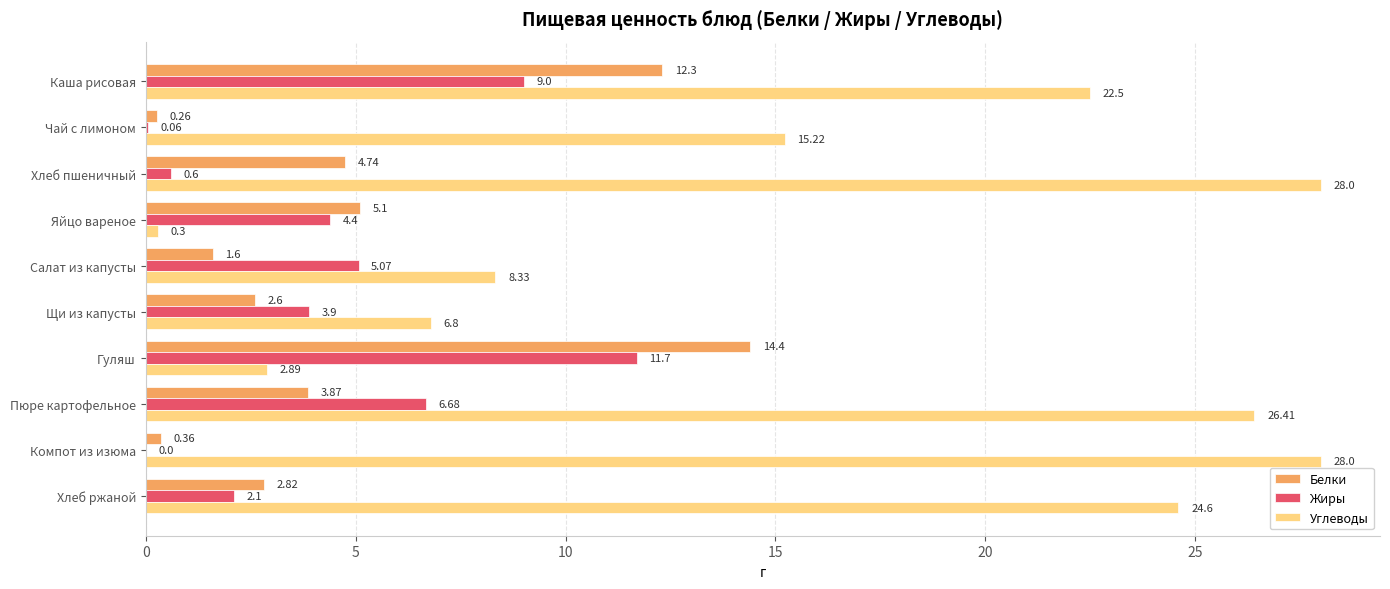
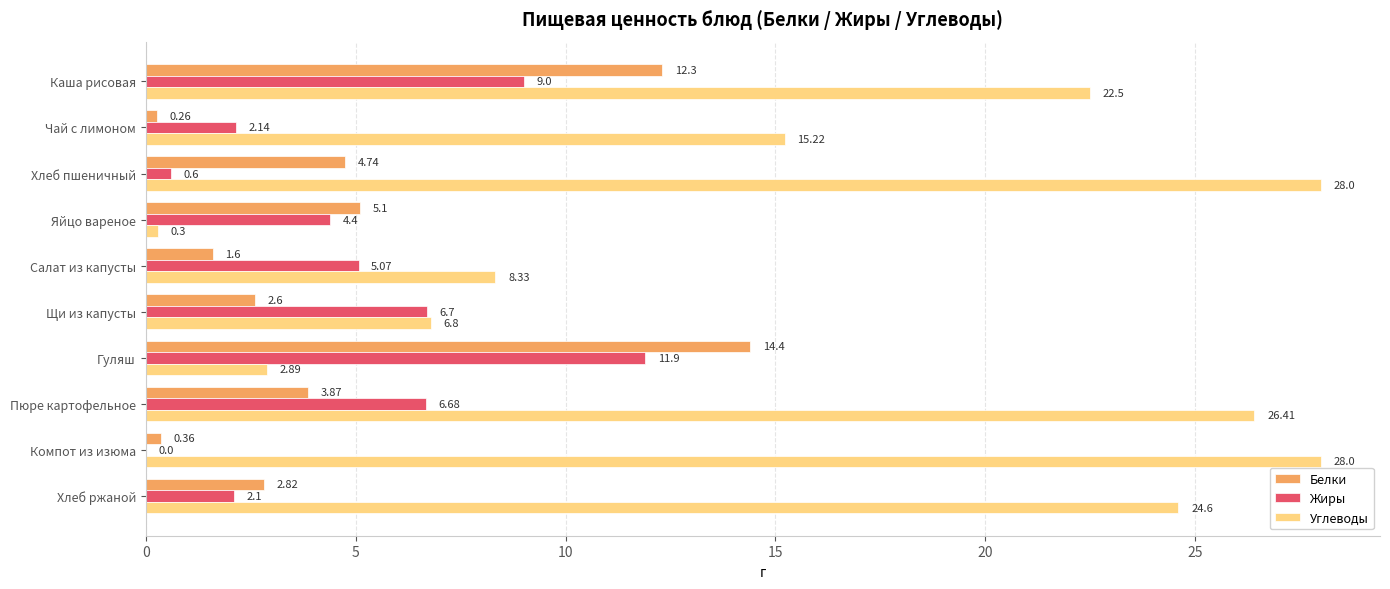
  {
    "Жиры": {
      "Каша рисовая": 9.0,
-     "Чай с лимоном": 0.06,
+     "Чай с лимоном": 2.14,
      "Хлеб пшеничный": 0.6,
      "Яйцо вареное": 4.4,
      "Салат из капусты": 5.07,
-     "Щи из капусты": 3.9,
-     "Гуляш": 11.7,
+     "Щи из капусты": 6.7,
+     "Гуляш": 11.9,
      "Пюре картофельное": 6.68,
      "Компот из изюма": 0.0,
      "Хлеб ржаной": 2.1
    }
  }
